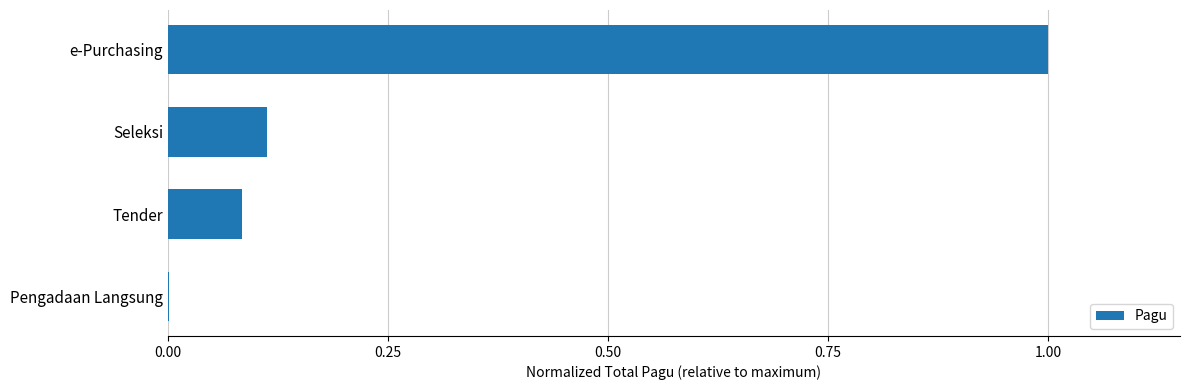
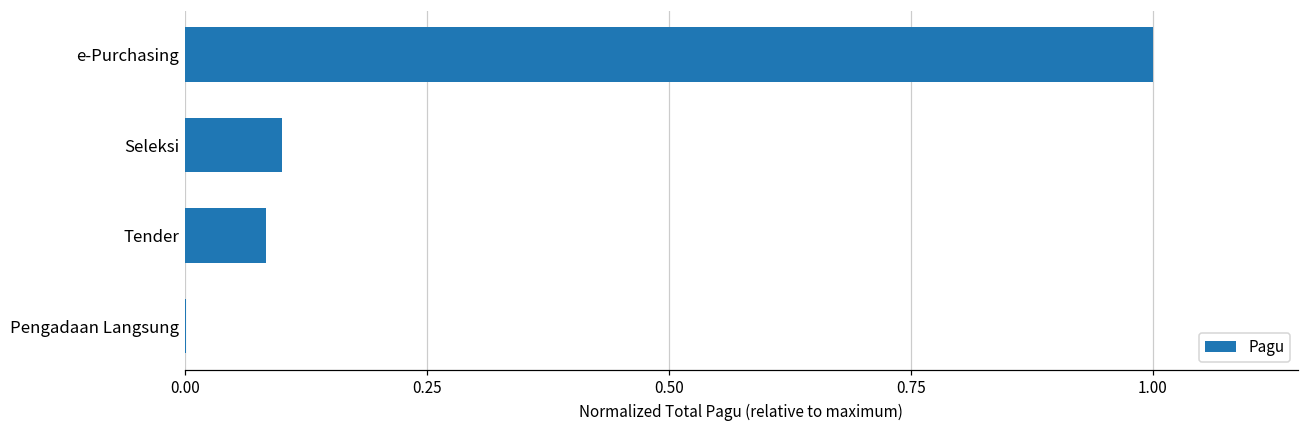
  {
    "e-Purchasing": 1.00,
-   "Seleksi": 0.11,
+   "Seleksi": 0.10,
    "Tender": 0.08
  }
